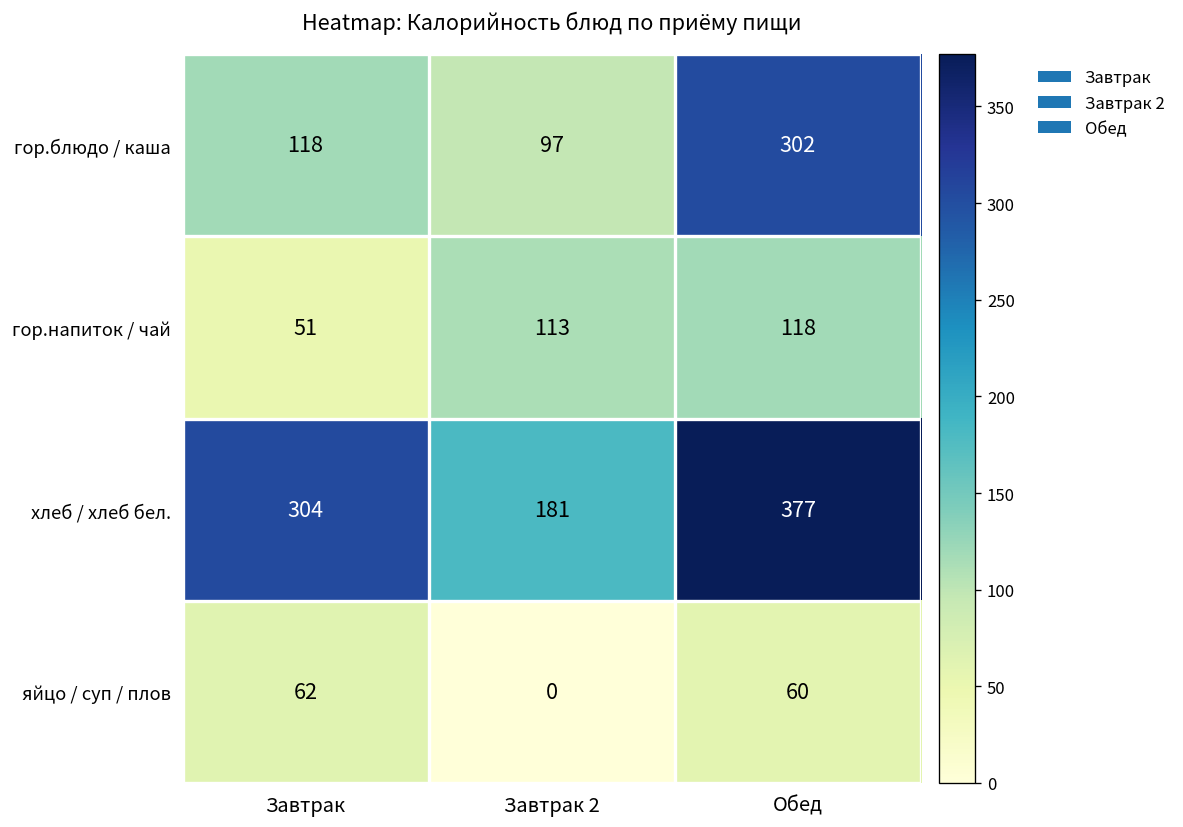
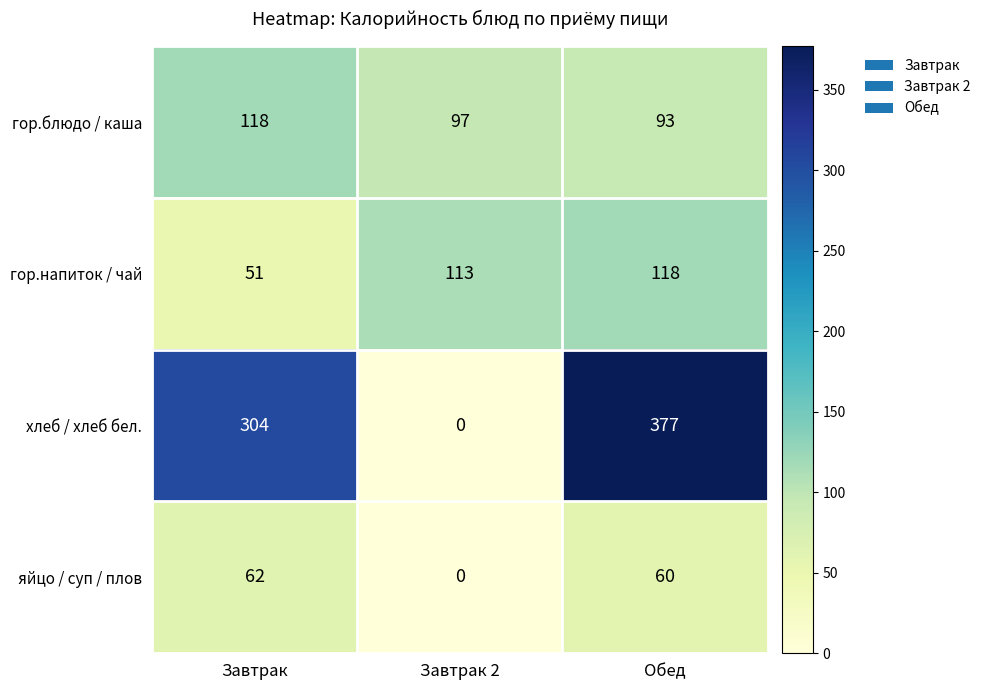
  {
    "гор.блюдо / каша": {
      "Завтрак": 118,
      "Завтрак 2": 97,
-     "Обед": 302
+     "Обед": 93
    },
    "гор.напиток / чай": {
      "Завтрак": 51,
      "Завтрак 2": 113,
      "Обед": 118
    },
    "хлеб / хлеб бел.": {
      "Завтрак": 304,
-     "Завтрак 2": 181,
+     "Завтрак 2": 0,
      "Обед": 377
    },
    "яйцо / суп / плов": {
      "Завтрак": 62,
      "Завтрак 2": 0,
      "Обед": 60
    }
  }
